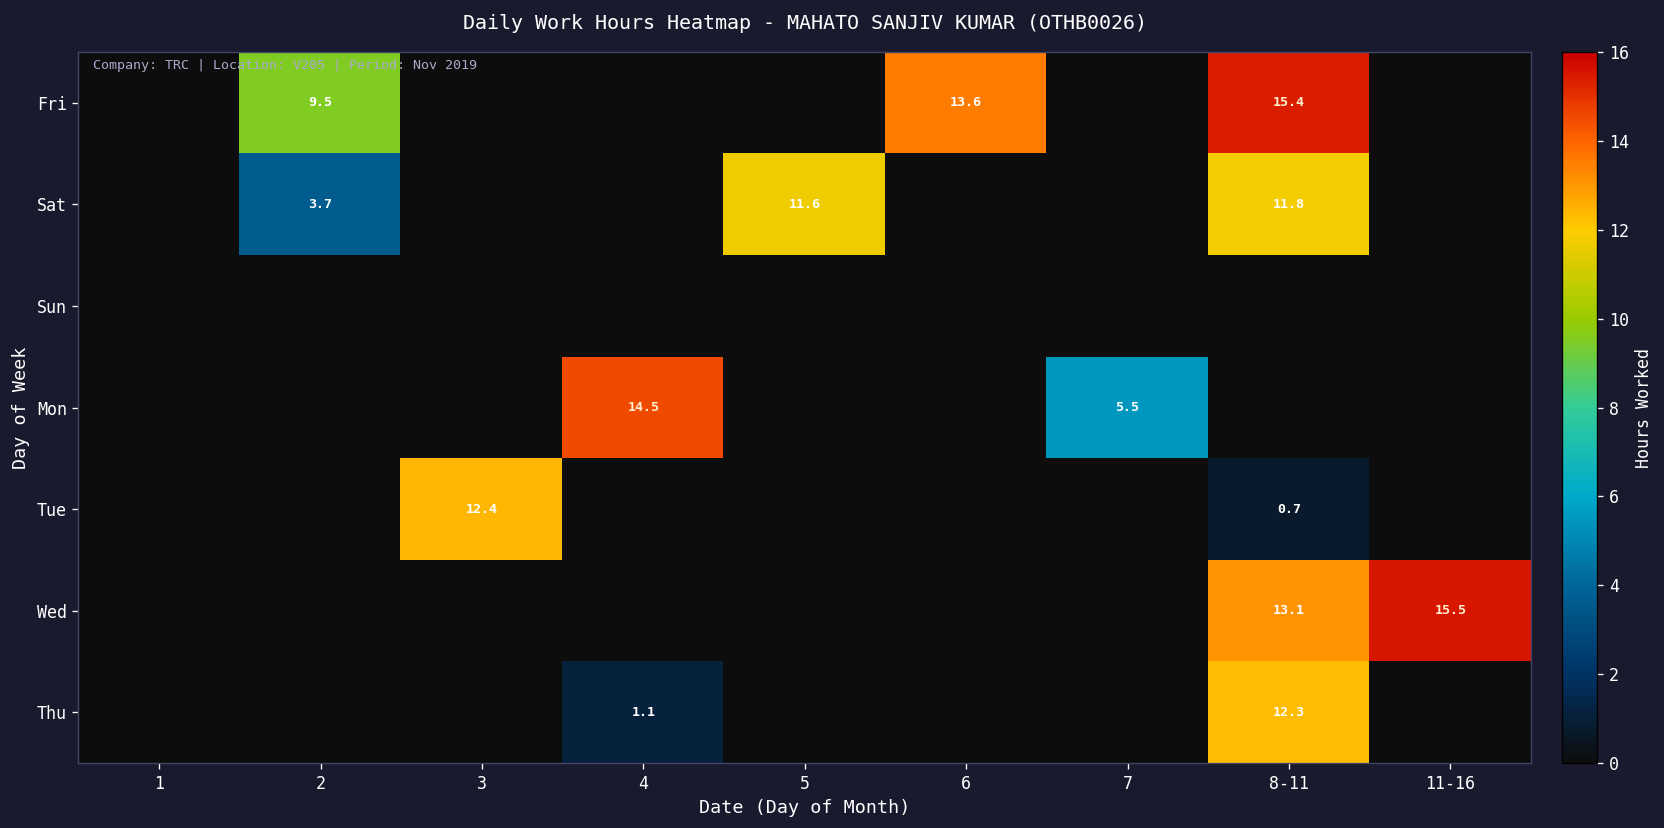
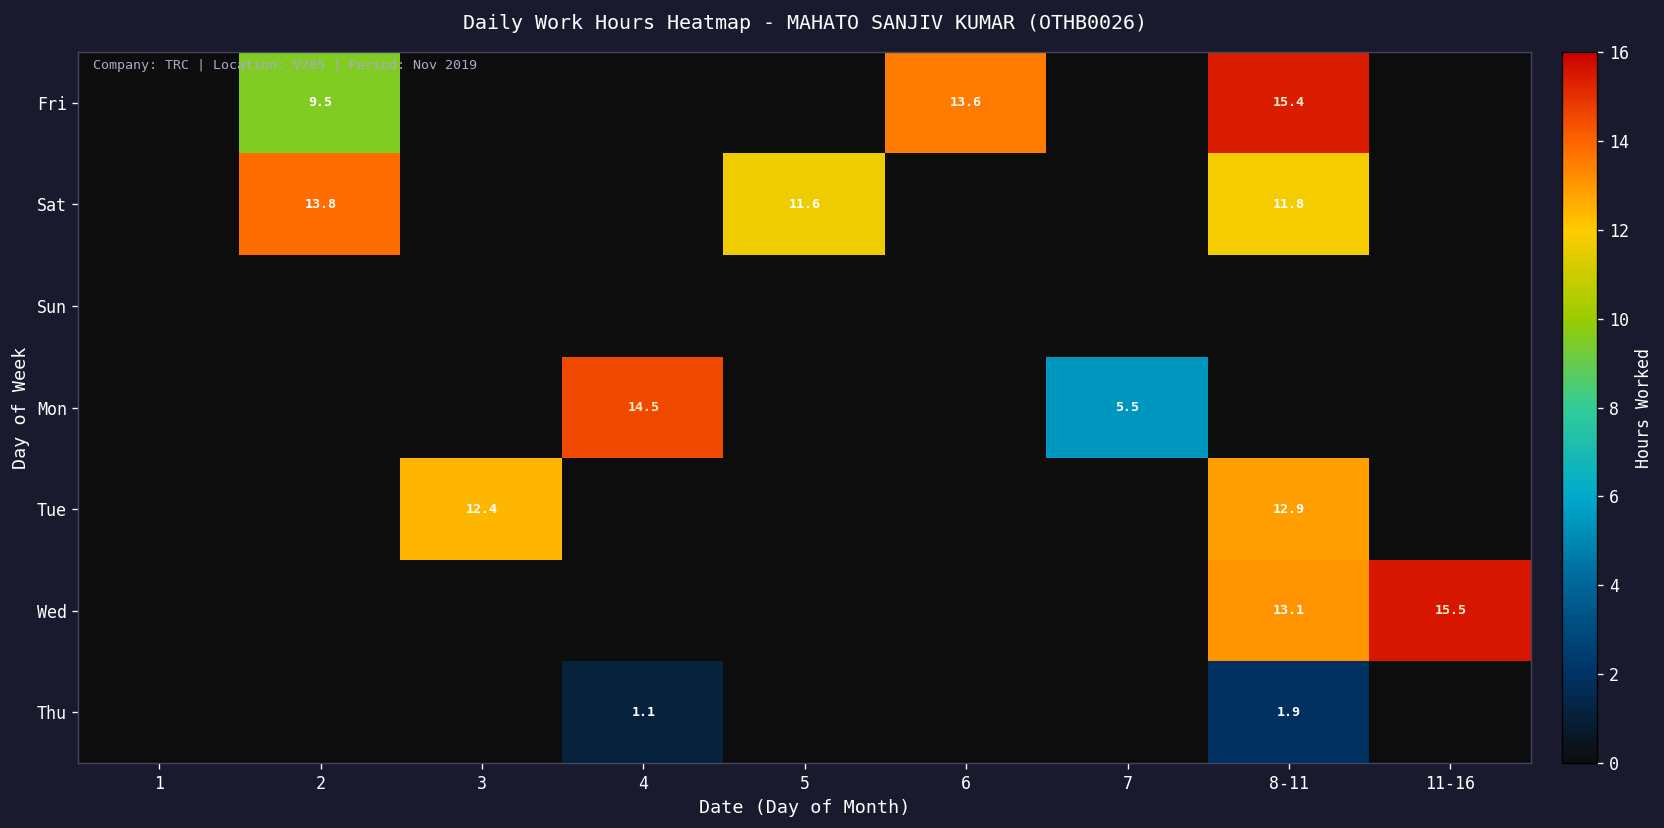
  {
    "Fri": {
      "6": 13.6,
      "8-11": 15.4
    },
    "Sat": {
-     "2": 3.7,
+     "2": 13.8,
      "5": 11.6,
      "8-11": 11.8
    },
    "Mon": {
      "4": 14.5,
      "7": 5.5
    },
    "Tue": {
      "3": 12.4,
-     "8-11": 0.7
+     "8-11": 12.9
    },
    "Wed": {
      "8-11": 13.1,
      "11-16": 15.5
    },
    "Thu": {
      "4": 1.1,
-     "8-11": 12.3
+     "8-11": 1.9
    }
  }
